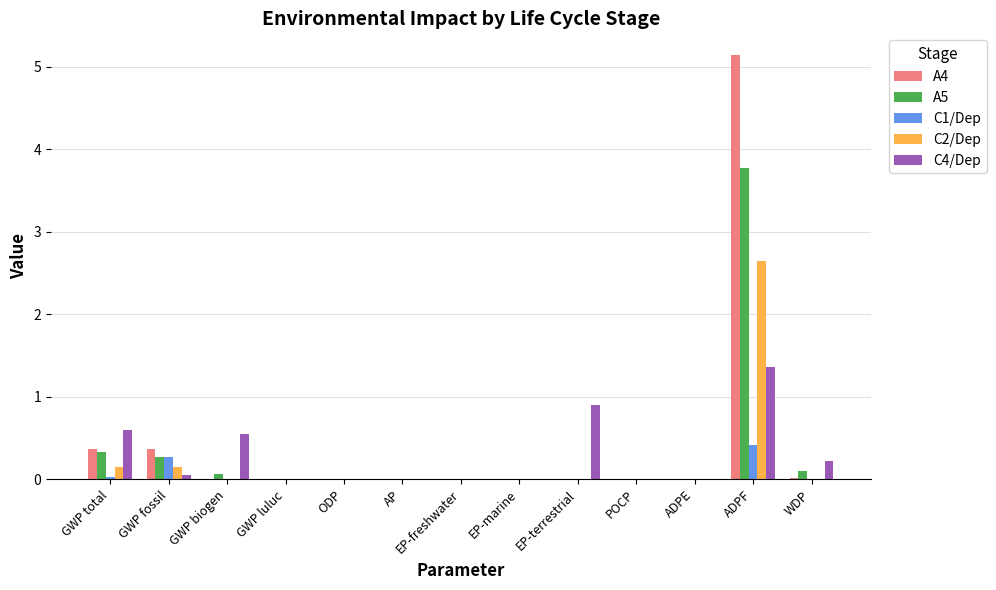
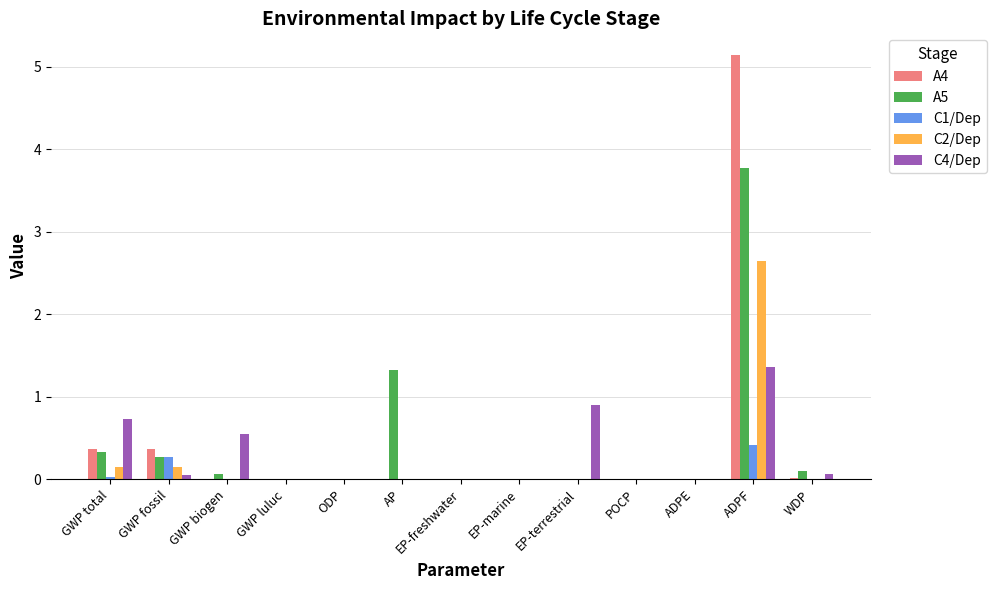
  {
    "A4": {
      "GWP total": 0.4,
      "GWP fossil": 0.4,
      "GWP biogen": 0.0,
      "ADPF": 5.1
    },
    "A5": {
      "GWP total": 0.3,
      "GWP fossil": 0.3,
      "GWP biogen": 0.1,
-     "AP": 0.0,
+     "AP": 1.3,
      "ADPF": 3.8,
      "WDP": 0.1
    },
    "C1/Dep": {
      "GWP total": 0.0,
      "GWP fossil": 0.3,
      "GWP biogen": 0.0,
      "ADPF": 0.4
    },
    "C2/Dep": {
      "GWP total": 0.1,
      "GWP fossil": 0.1,
      "GWP biogen": 0.0,
      "ADPF": 2.6
    },
    "C4/Dep": {
-     "GWP total": 0.6,
+     "GWP total": 0.7,
      "GWP fossil": 0.1,
      "GWP biogen": 0.5,
      "EP-terrestrial": 0.9,
      "ADPF": 1.4,
-     "WDP": 0.2
+     "WDP": 0.1
    }
  }
